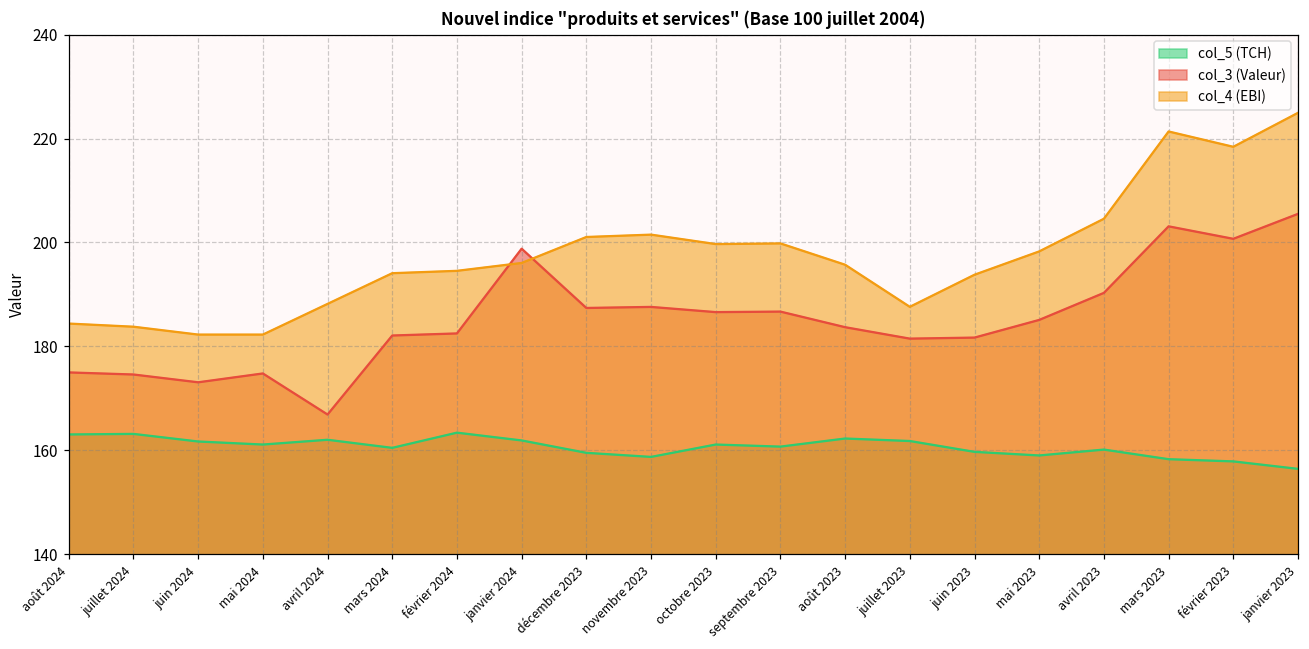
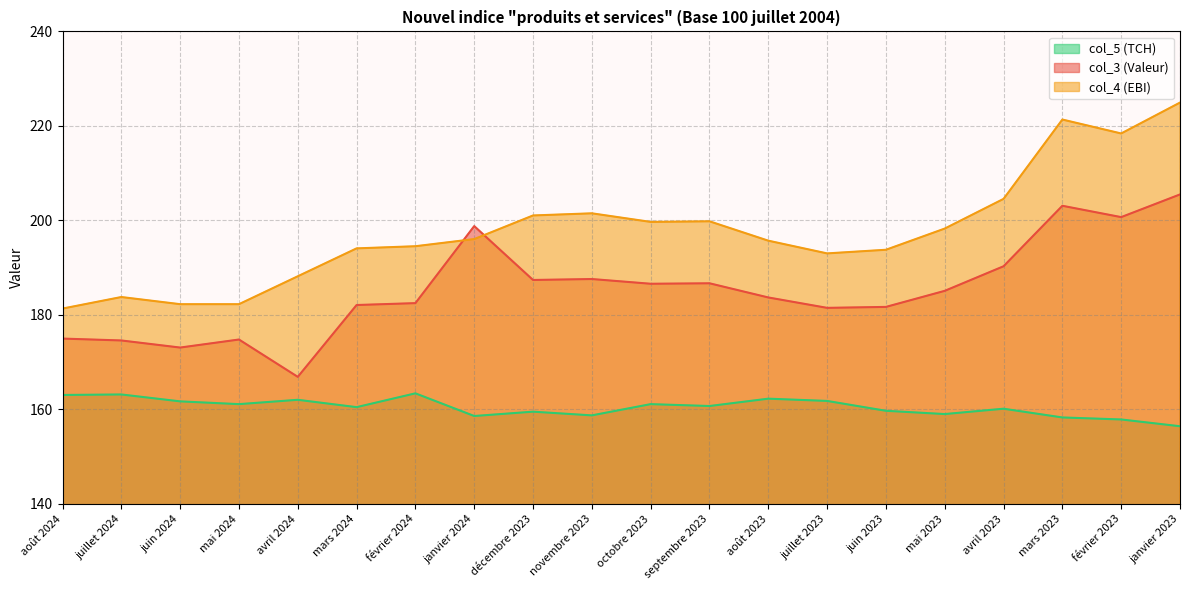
  {
    "col_5 (TCH)": {
      "août 2024": 163,
      "juillet 2024": 163,
      "juin 2024": 162,
      "mai 2024": 161,
      "avril 2024": 162,
      "mars 2024": 160,
      "février 2024": 163,
-     "janvier 2024": 162,
+     "janvier 2024": 159,
      "décembre 2023": 160,
      "novembre 2023": 159,
      "octobre 2023": 161,
      "septembre 2023": 161,
      "août 2023": 162,
      "juillet 2023": 162,
      "juin 2023": 160,
      "mai 2023": 159,
      "avril 2023": 160,
      "mars 2023": 158,
      "février 2023": 158,
      "janvier 2023": 156
    },
    "col_3 (Valeur)": {
      "août 2024": 175,
      "juillet 2024": 175,
      "juin 2024": 173,
      "mai 2024": 175,
      "avril 2024": 167,
      "mars 2024": 182,
      "février 2024": 183,
      "janvier 2024": 199,
      "décembre 2023": 187,
      "novembre 2023": 188,
      "octobre 2023": 187,
      "septembre 2023": 187,
      "août 2023": 184,
      "juillet 2023": 182,
      "juin 2023": 182,
      "mai 2023": 185,
      "avril 2023": 190,
      "mars 2023": 203,
      "février 2023": 201,
      "janvier 2023": 206
    },
    "col_4 (EBI)": {
-     "août 2024": 184,
+     "août 2024": 181,
      "juillet 2024": 184,
      "juin 2024": 182,
      "mai 2024": 182,
      "avril 2024": 188,
      "mars 2024": 194,
      "février 2024": 195,
      "janvier 2024": 196,
      "décembre 2023": 201,
      "novembre 2023": 202,
      "octobre 2023": 200,
      "septembre 2023": 200,
      "août 2023": 196,
-     "juillet 2023": 188,
+     "juillet 2023": 193,
      "juin 2023": 194,
      "mai 2023": 198,
      "avril 2023": 205,
      "mars 2023": 221,
      "février 2023": 218,
      "janvier 2023": 225
    }
  }
